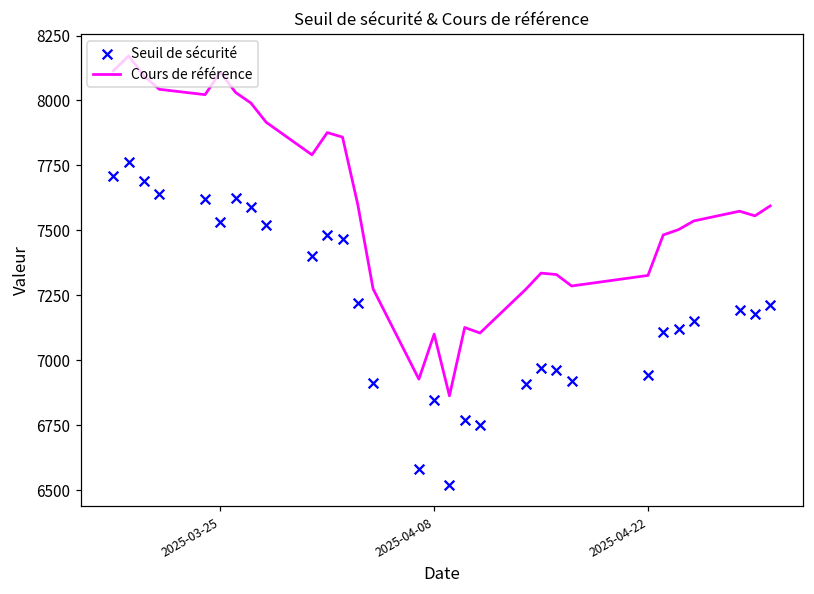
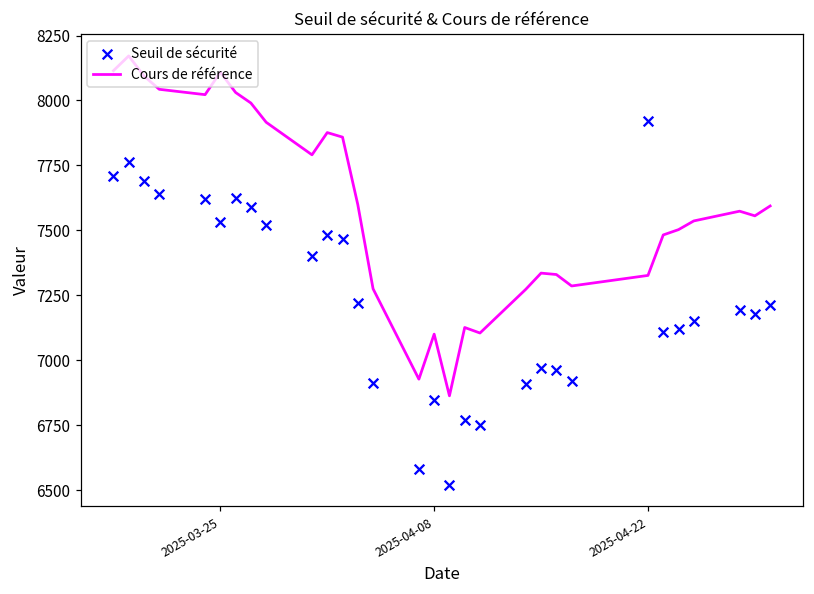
  {
    "Cours de référence": {
      "2025-04-08": 7100,
      "2025-04-22": 7330
    },
    "Seuil de sécurité": {
-     "2025-04-22": 6940
+     "2025-04-22": 7920
    }
  }
